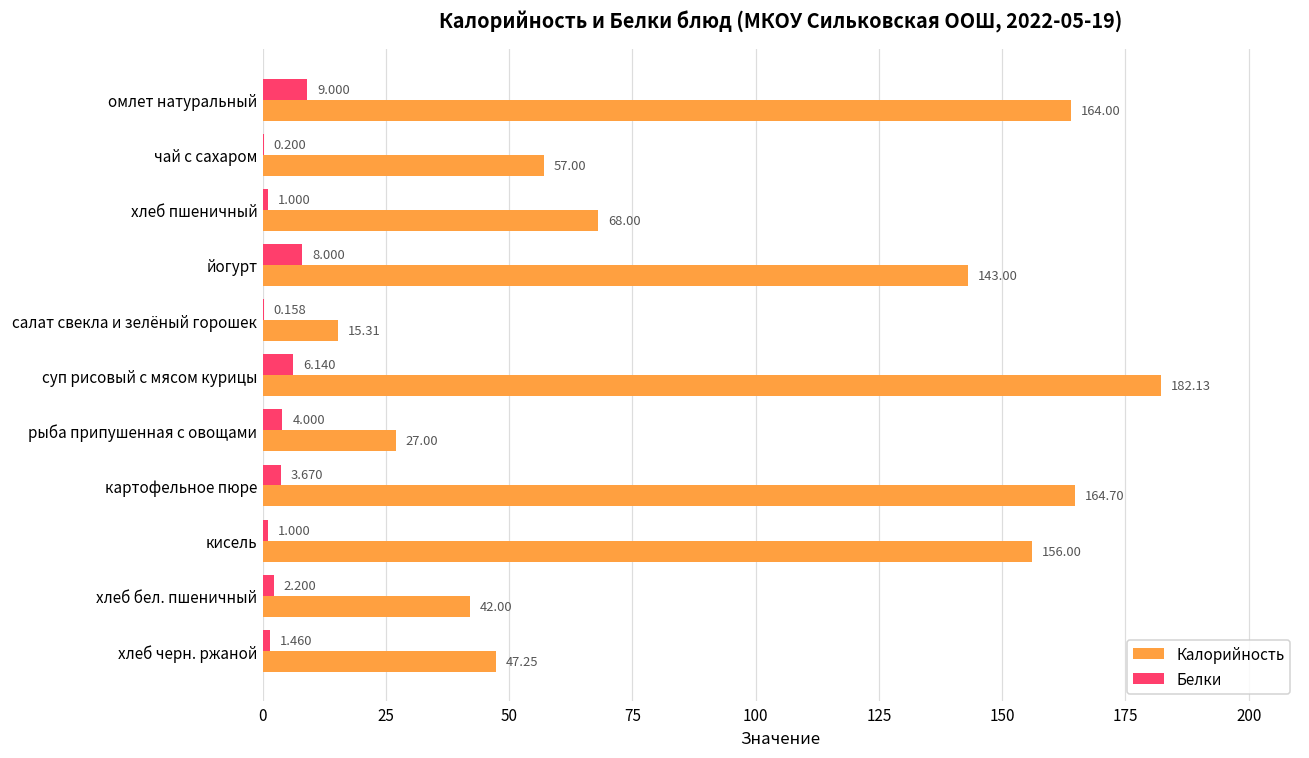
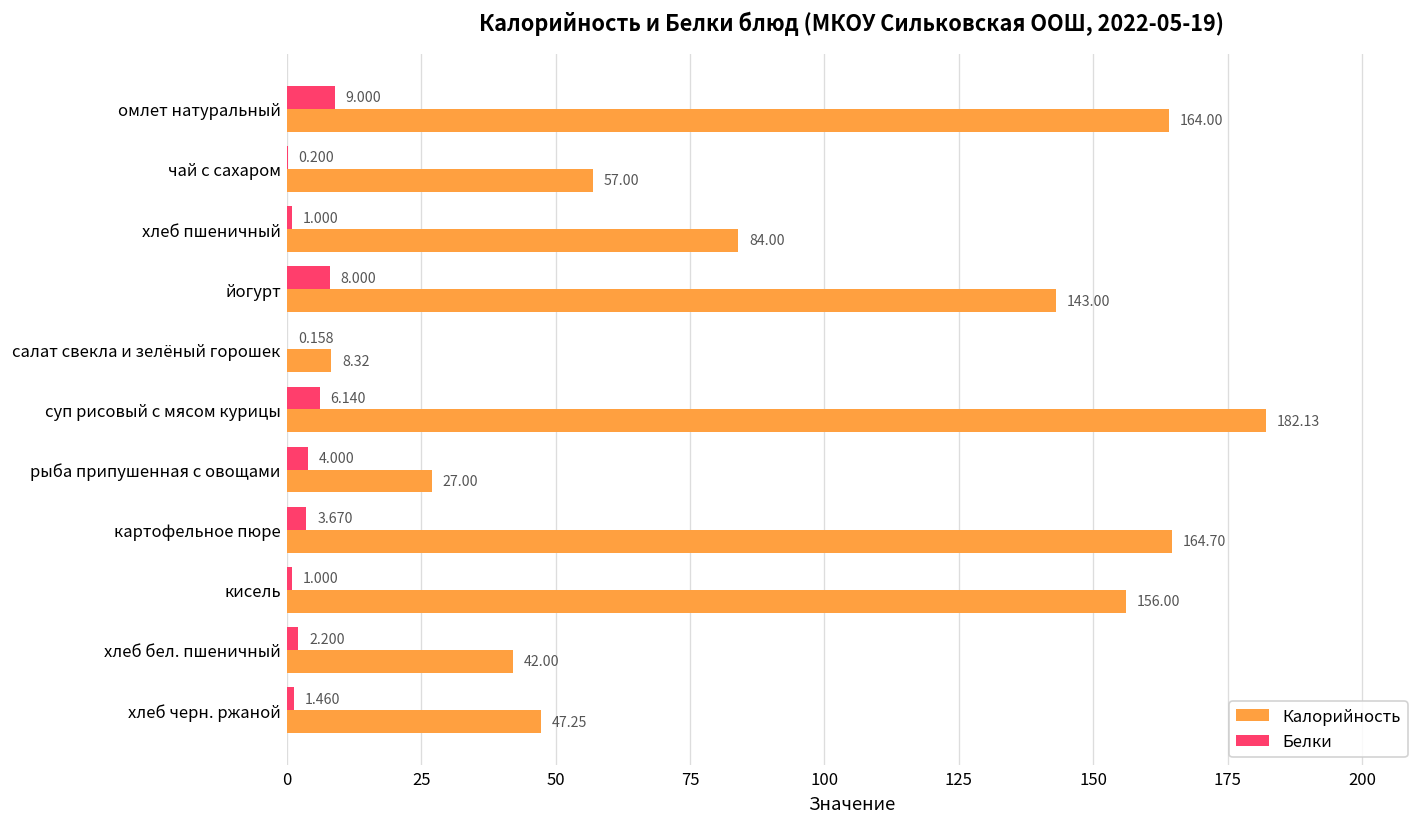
  {
    "Калорийность": {
      "омлет натуральный": 164.00,
      "чай с сахаром": 57.00,
-     "хлеб пшеничный": 68.00,
+     "хлеб пшеничный": 84.00,
      "йогурт": 143.00,
-     "салат свекла и зелёный горошек": 15.31,
+     "салат свекла и зелёный горошек": 8.32,
      "суп рисовый с мясом курицы": 182.13,
      "рыба припушенная с овощами": 27.00,
      "картофельное пюре": 164.70,
      "кисель": 156.00,
      "хлеб бел. пшеничный": 42.00,
      "хлеб черн. ржаной": 47.25
    },
    "Белки": {
      "омлет натуральный": 9.000,
      "чай с сахаром": 0.200,
      "хлеб пшеничный": 1.000,
      "йогурт": 8.000,
      "салат свекла и зелёный горошек": 0.158,
      "суп рисовый с мясом курицы": 6.140,
      "рыба припушенная с овощами": 4.000,
      "картофельное пюре": 3.670,
      "кисель": 1.000,
      "хлеб бел. пшеничный": 2.200,
      "хлеб черн. ржаной": 1.460
    }
  }
